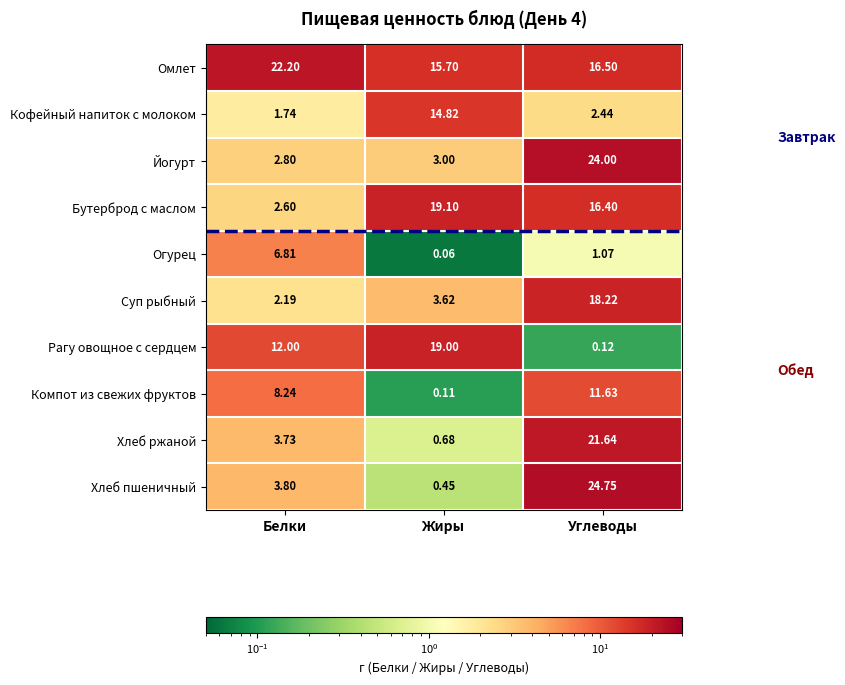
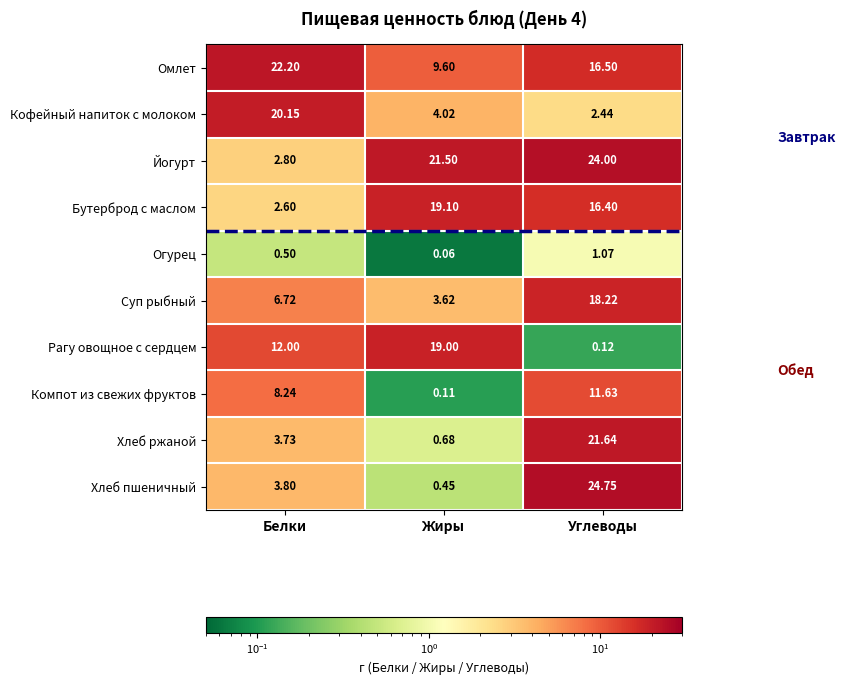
  {
    "Омлет": {
      "Белки": 22.20,
-     "Жиры": 15.70,
+     "Жиры": 9.60,
      "Углеводы": 16.50
    },
    "Кофейный напиток с молоком": {
-     "Белки": 1.74,
-     "Жиры": 14.82,
+     "Белки": 20.15,
+     "Жиры": 4.02,
      "Углеводы": 2.44
    },
    "Йогурт": {
      "Белки": 2.80,
-     "Жиры": 3.00,
+     "Жиры": 21.50,
      "Углеводы": 24.00
    },
    "Бутерброд с маслом": {
      "Белки": 2.60,
      "Жиры": 19.10,
      "Углеводы": 16.40
    },
    "Огурец": {
-     "Белки": 6.81,
+     "Белки": 0.50,
      "Жиры": 0.06,
      "Углеводы": 1.07
    },
    "Суп рыбный": {
-     "Белки": 2.19,
+     "Белки": 6.72,
      "Жиры": 3.62,
      "Углеводы": 18.22
    },
    "Рагу овощное с сердцем": {
      "Белки": 12.00,
      "Жиры": 19.00,
      "Углеводы": 0.12
    },
    "Компот из свежих фруктов": {
      "Белки": 8.24,
      "Жиры": 0.11,
      "Углеводы": 11.63
    },
    "Хлеб ржаной": {
      "Белки": 3.73,
      "Жиры": 0.68,
      "Углеводы": 21.64
    },
    "Хлеб пшеничный": {
      "Белки": 3.80,
      "Жиры": 0.45,
      "Углеводы": 24.75
    }
  }
